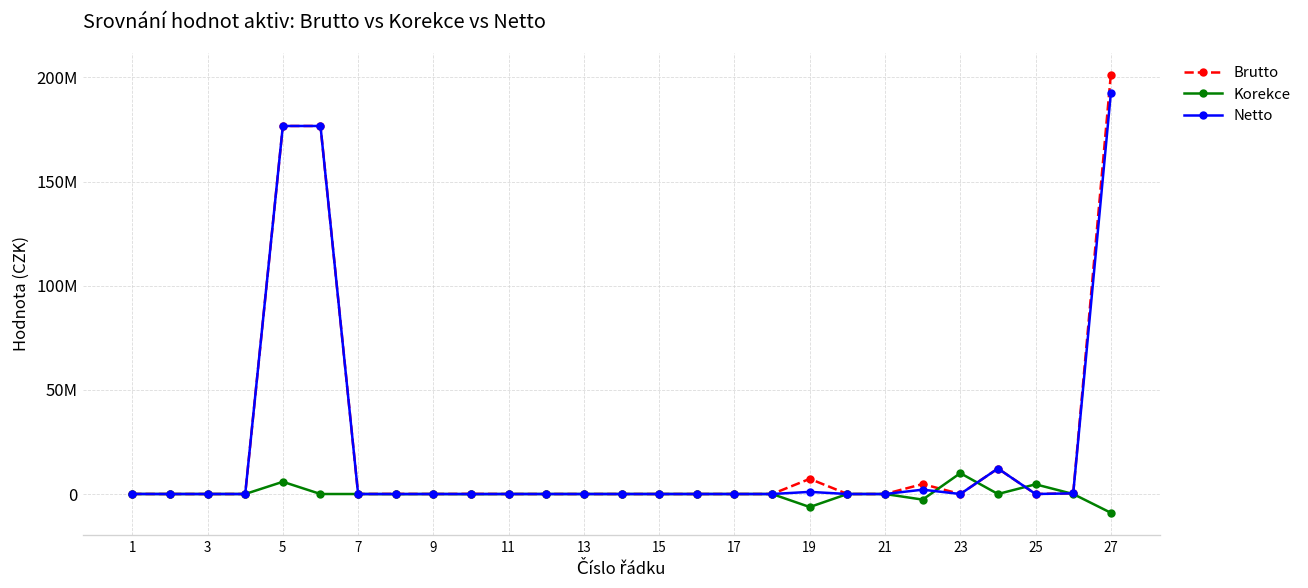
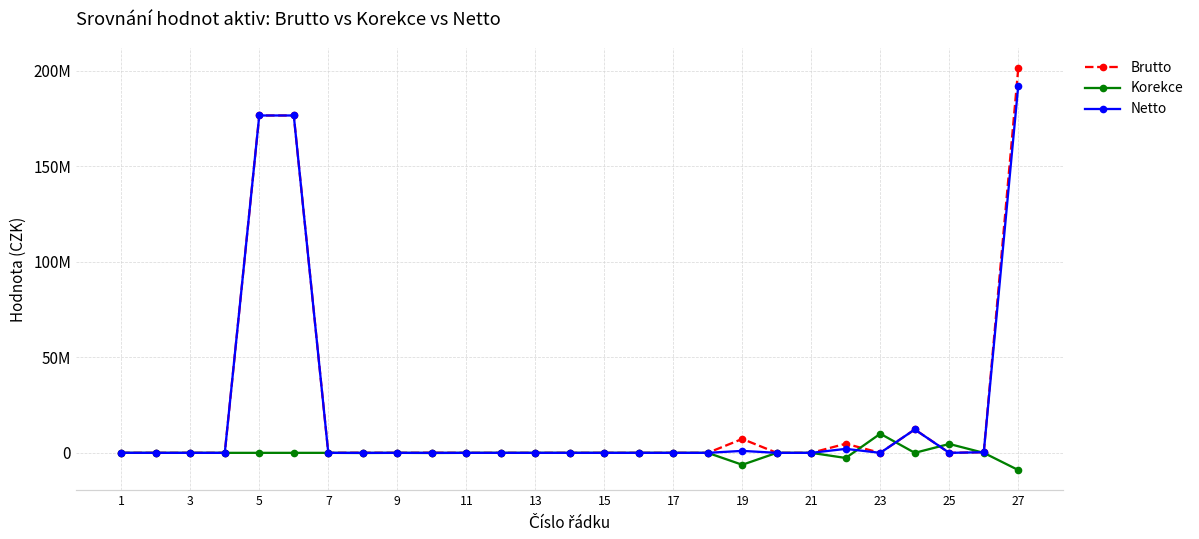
  {
    "Brutto": {
      "19": 7000000,
      "27": 201000000
    },
    "Korekce": {
-     "5": 6000000,
+     "5": 0,
      "19": -6000000,
      "23": 10000000,
      "25": 5000000,
      "27": -9000000
    },
    "Netto": {
      "19": 1000000,
      "27": 192000000
    }
  }
